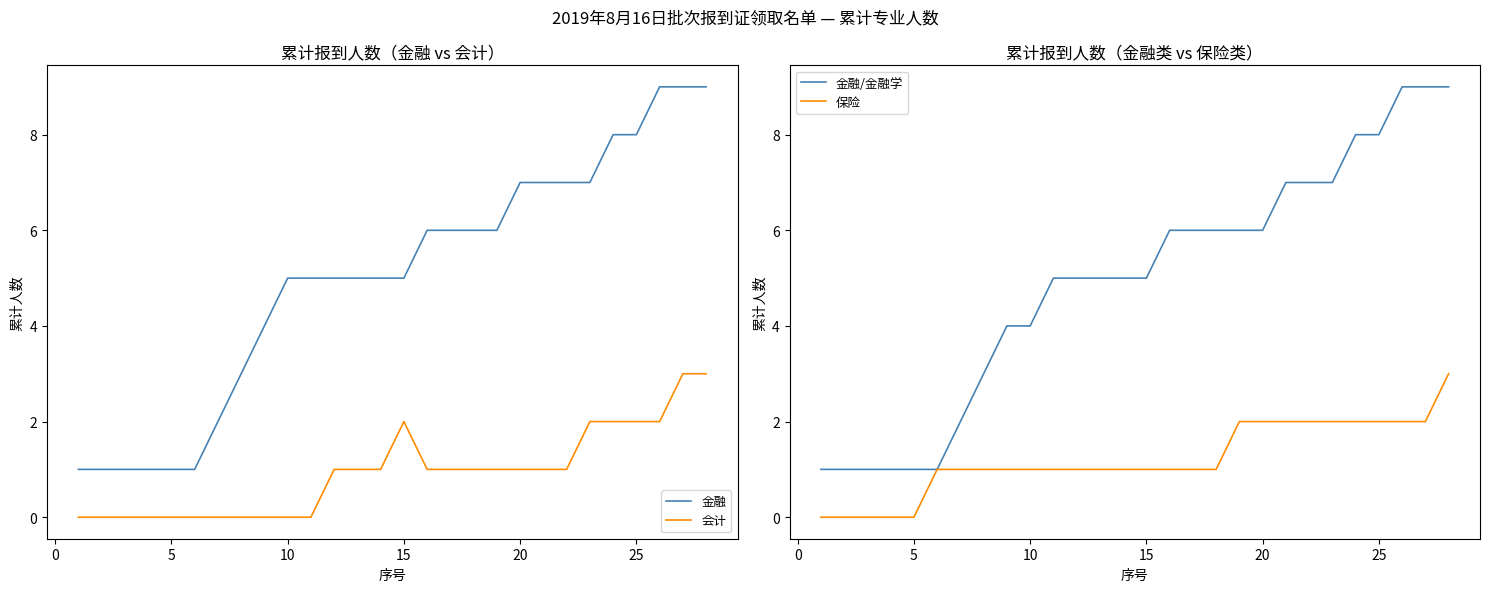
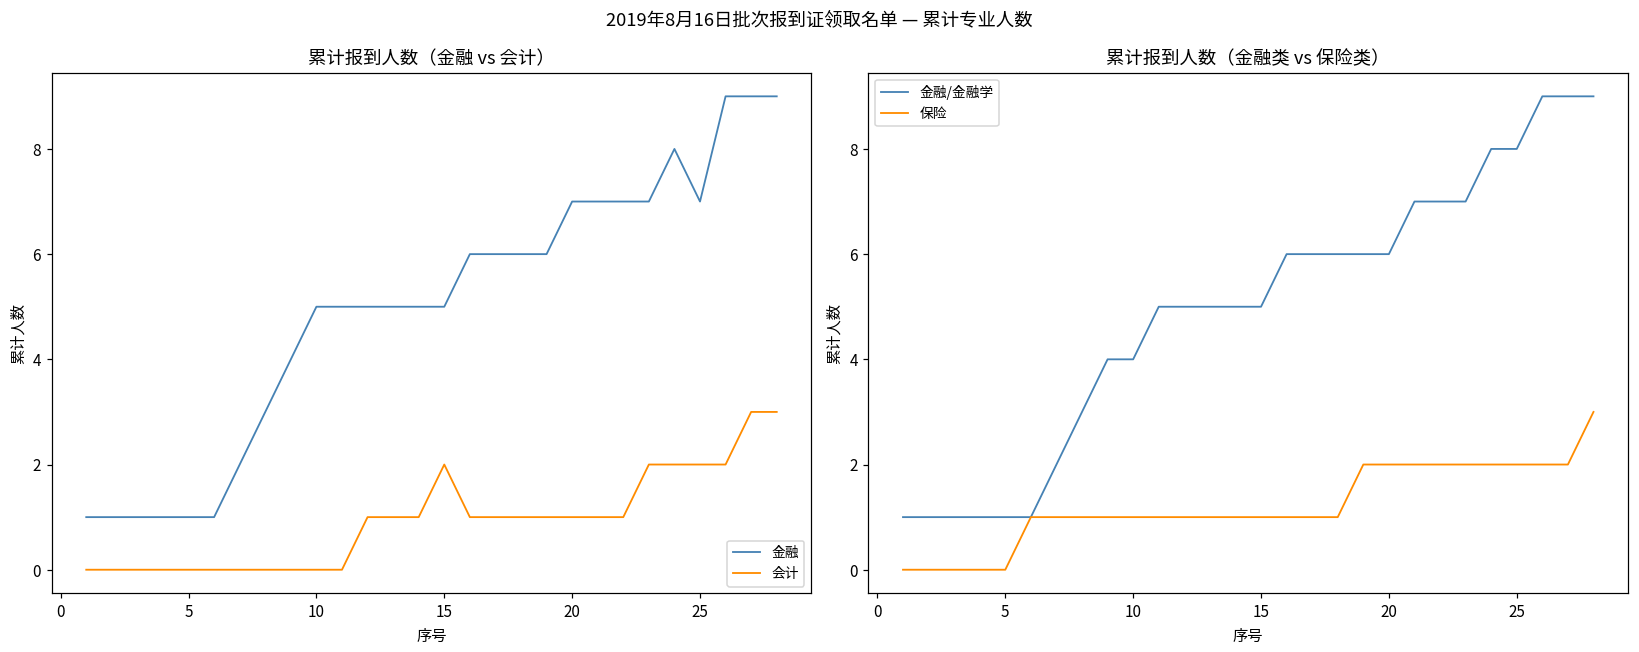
  {
    "累计报到人数（金融 vs 会计）": {
      "金融": {
        "5": 1,
        "10": 5,
        "15": 5,
        "20": 7,
-       "25": 8
+       "25": 7
      },
      "会计": {
        "5": 0,
        "10": 0,
        "15": 2,
        "20": 1,
        "25": 2
      }
    },
    "累计报到人数（金融类 vs 保险类）": {
      "金融/金融学": {
        "5": 1.0,
        "10": 4.0,
        "15": 5.0,
        "20": 6.0,
        "25": 8.0
      },
      "保险": {
        "5": 0.0,
        "10": 1.0,
        "15": 1.0,
        "20": 2.0,
        "25": 2.0
      }
    }
  }
